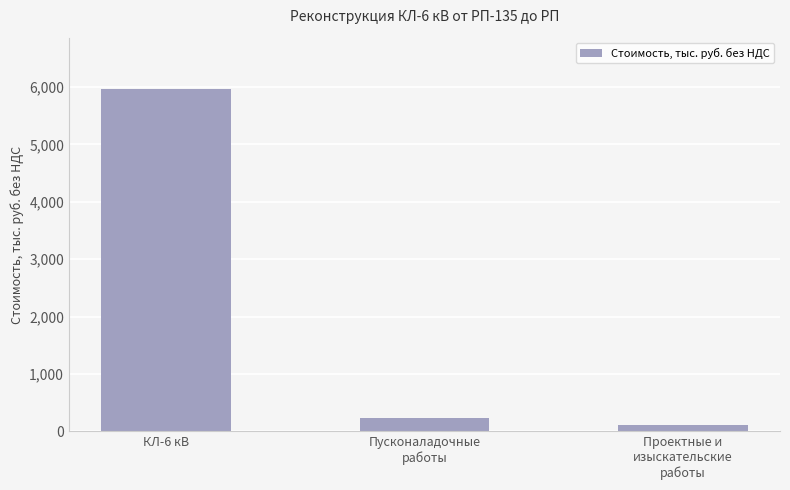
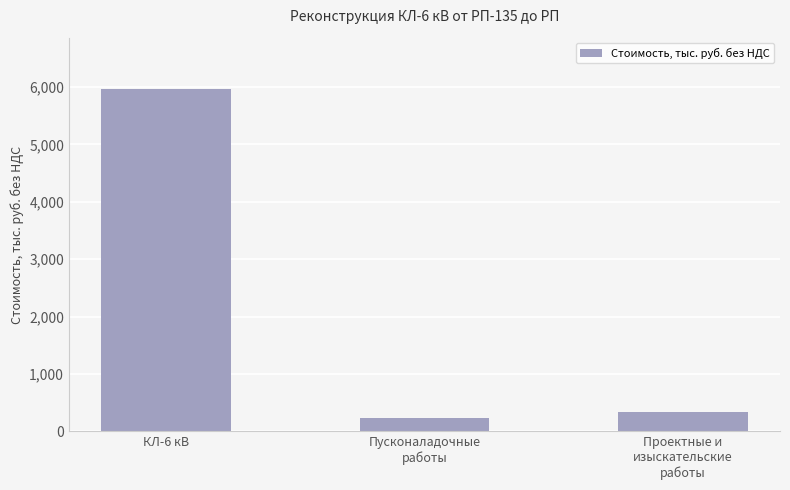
  {
    "КЛ-6 кВ": "6,000",
    "Пусконаладочные работы": "200",
-   "Проектные и изыскательские работы": "100"
+   "Проектные и изыскательские работы": "300"
  }
